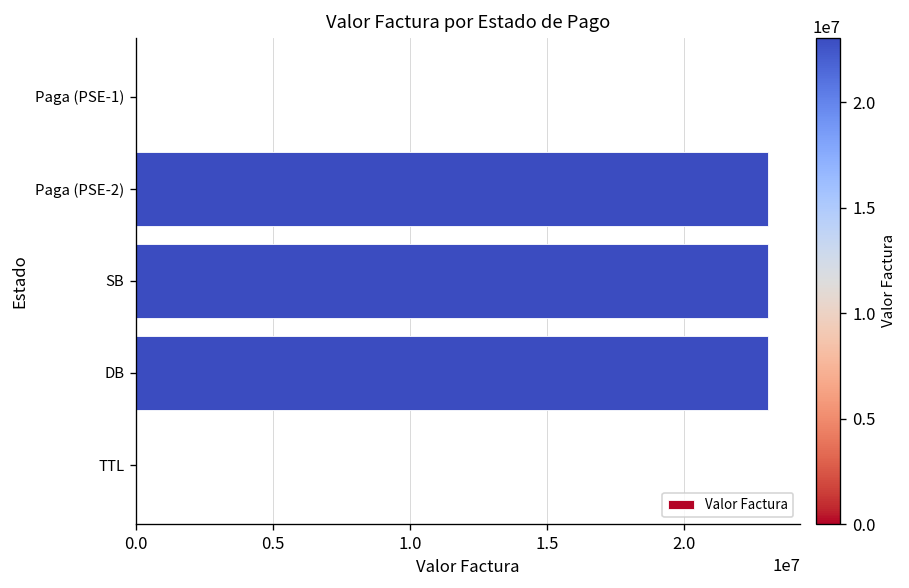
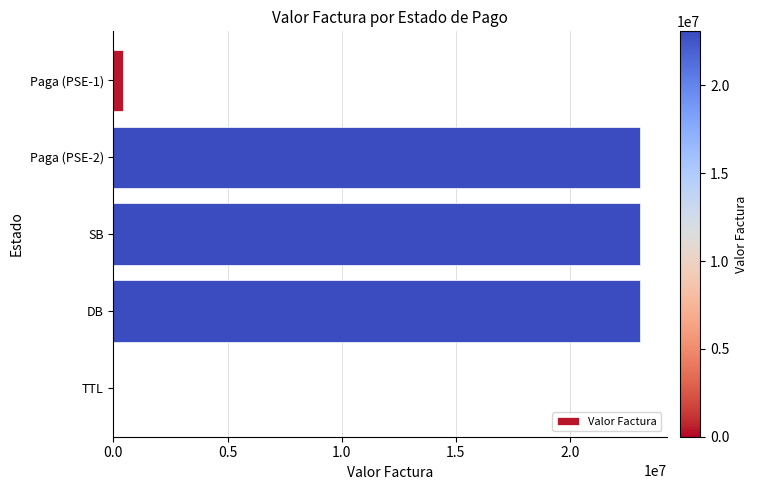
  {
-   "Paga (PSE-1)": 0,
+   "Paga (PSE-1)": 400000,
    "Paga (PSE-2)": 23100000,
    "SB": 23100000,
    "DB": 23100000,
    "TTL": 0
  }
